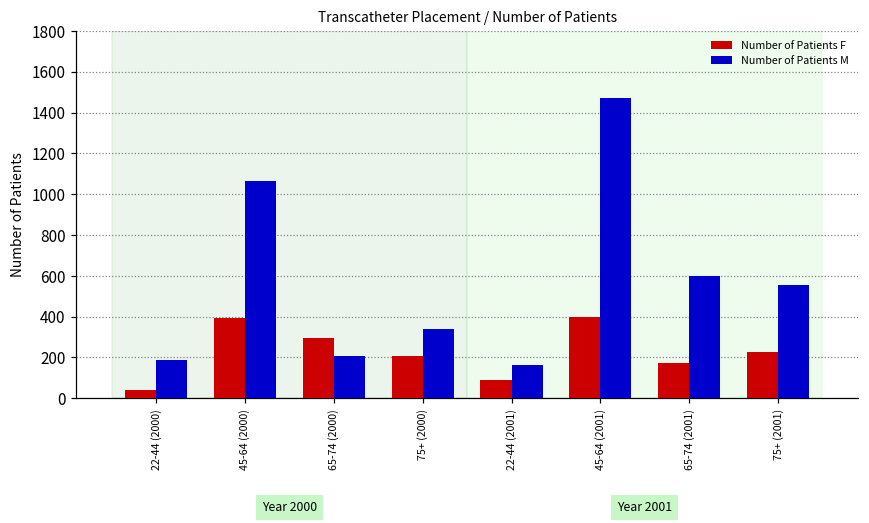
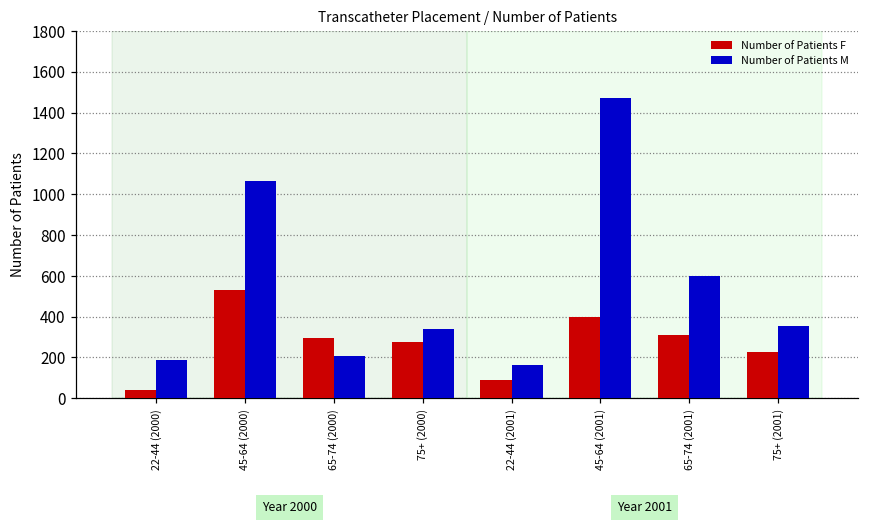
  {
    "Number of Patients F": {
      "22-44 (2000)": 40,
-     "45-64 (2000)": 390,
+     "45-64 (2000)": 530,
      "65-74 (2000)": 300,
-     "75+ (2000)": 210,
+     "75+ (2000)": 280,
      "22-44 (2001)": 90,
      "45-64 (2001)": 400,
-     "65-74 (2001)": 170,
+     "65-74 (2001)": 310,
      "75+ (2001)": 230
    },
    "Number of Patients M": {
      "22-44 (2000)": 190,
      "45-64 (2000)": 1070,
      "65-74 (2000)": 210,
      "75+ (2000)": 340,
      "22-44 (2001)": 160,
      "45-64 (2001)": 1470,
      "65-74 (2001)": 600,
-     "75+ (2001)": 550
+     "75+ (2001)": 350
    }
  }
